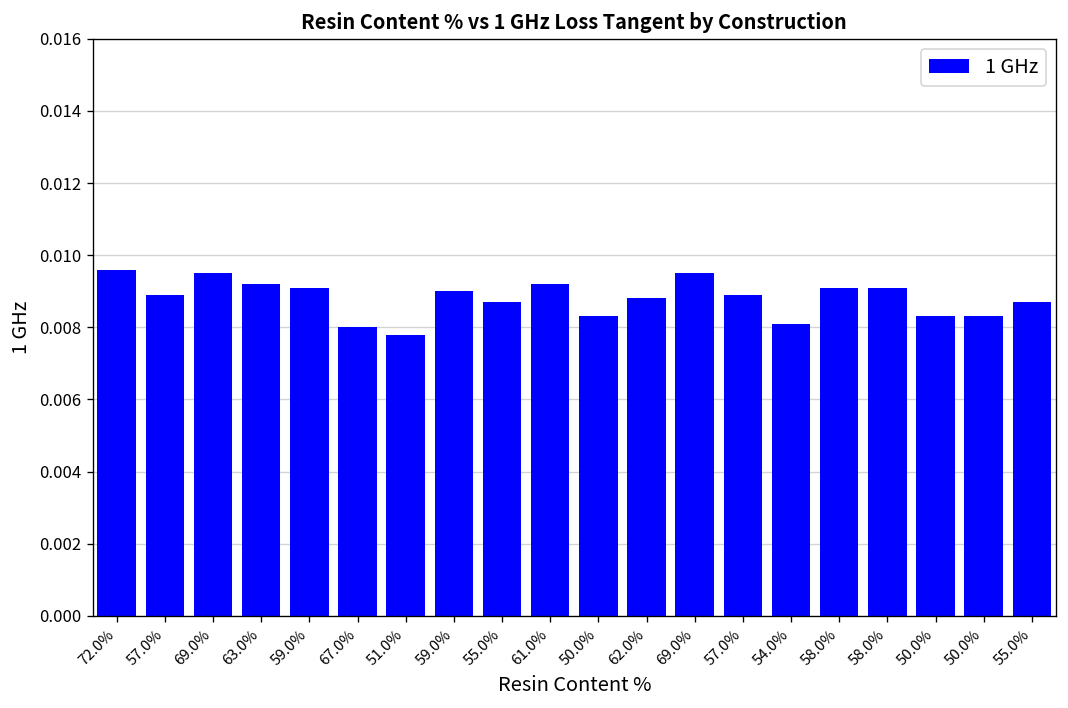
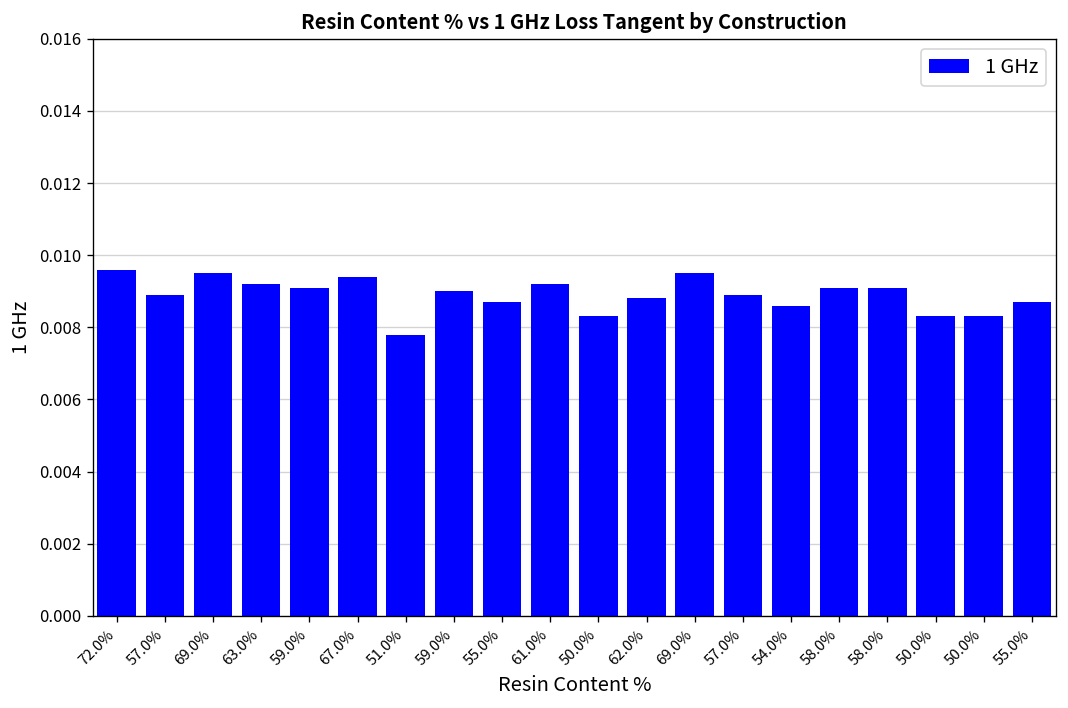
  {
    "72.0%": 0.0096,
    "63.0%": 0.0092,
-   "67.0%": 0.0080,
+   "67.0%": 0.0094,
    "51.0%": 0.0078,
    "61.0%": 0.0092,
    "62.0%": 0.0088,
-   "54.0%": 0.0081
+   "54.0%": 0.0086
  }
